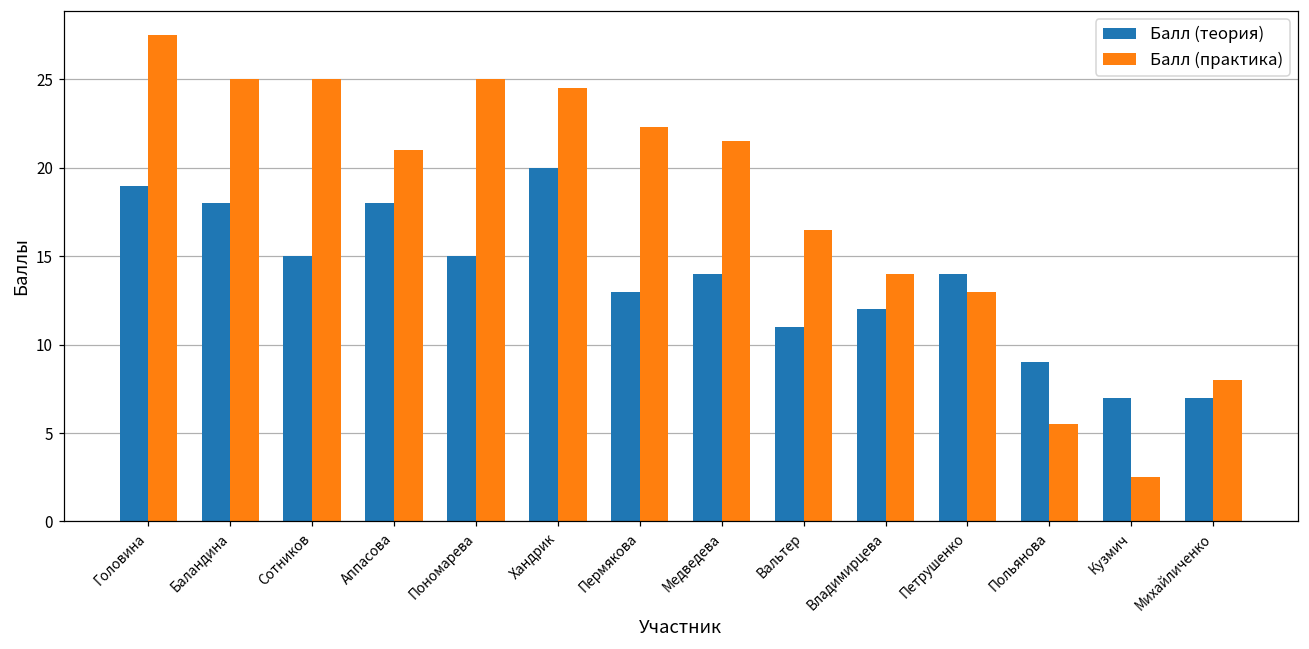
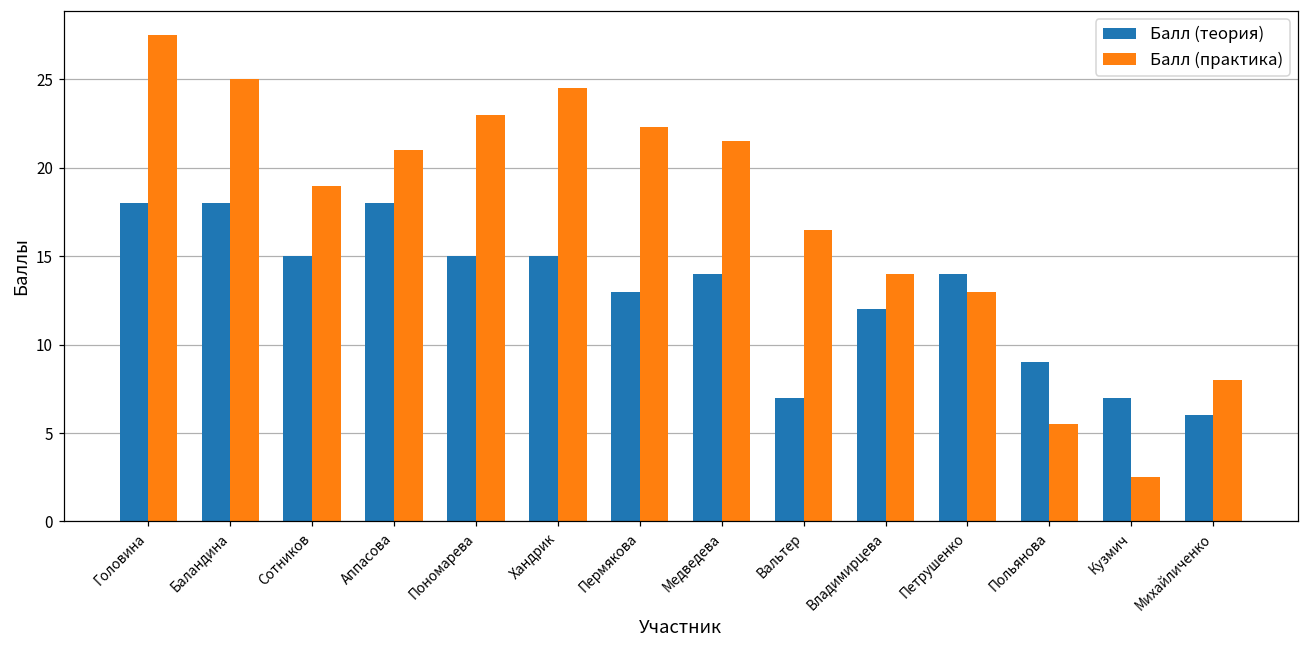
  {
    "Балл (теория)": {
-     "Головина": 19,
+     "Головина": 18,
      "Баландина": 18,
      "Сотников": 15,
      "Аппасова": 18,
      "Пономарева": 15,
-     "Хандрик": 20,
+     "Хандрик": 15,
      "Пермякова": 13,
      "Медведева": 14,
-     "Вальтер": 11,
+     "Вальтер": 7,
      "Владимирцева": 12,
      "Петрушенко": 14,
      "Польянова": 9,
      "Кузмич": 7,
-     "Михайличенко": 7
+     "Михайличенко": 6
    },
    "Балл (практика)": {
      "Головина": 27.5,
      "Баландина": 25,
-     "Сотников": 25,
+     "Сотников": 19,
      "Аппасова": 21,
-     "Пономарева": 25,
+     "Пономарева": 23,
      "Хандрик": 24.5,
      "Пермякова": 22.3,
      "Медведева": 21.5,
      "Вальтер": 16.5,
      "Владимирцева": 14,
      "Петрушенко": 13,
      "Польянова": 5.5,
      "Кузмич": 2.5,
      "Михайличенко": 8
    }
  }
